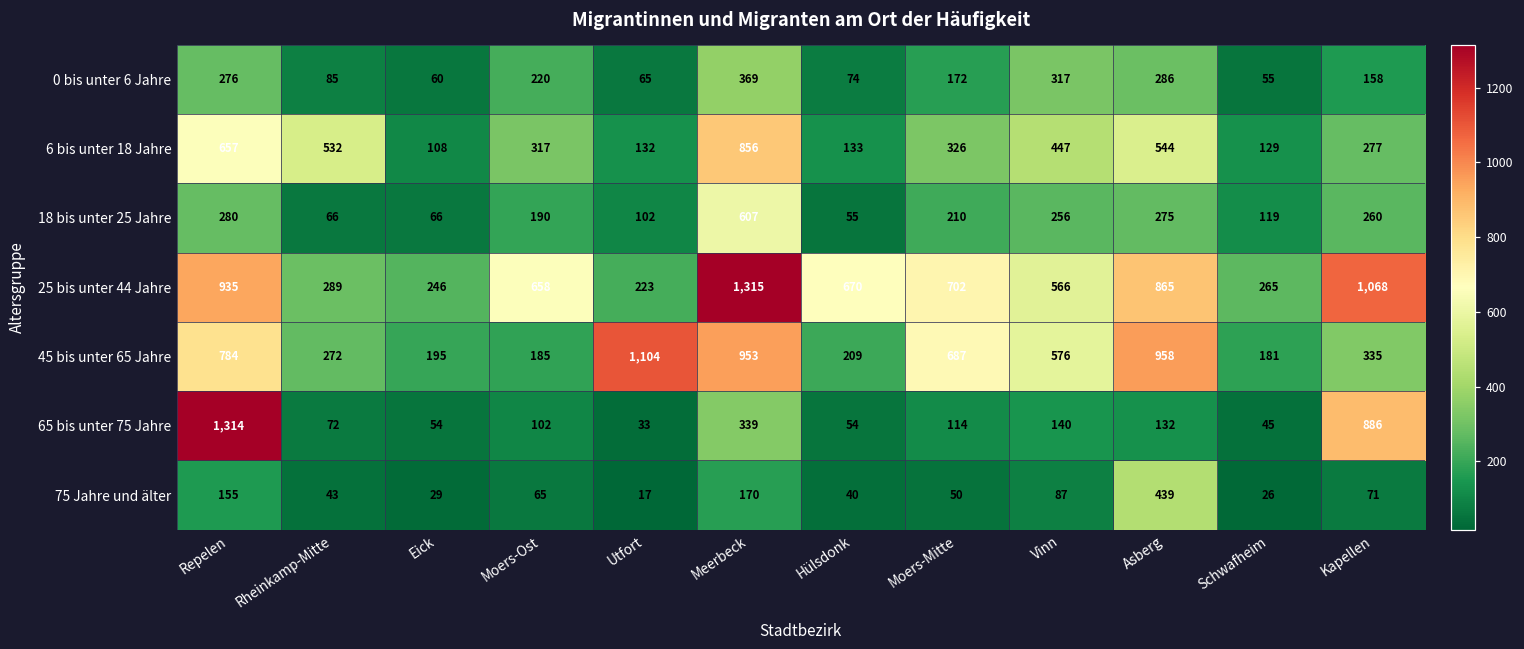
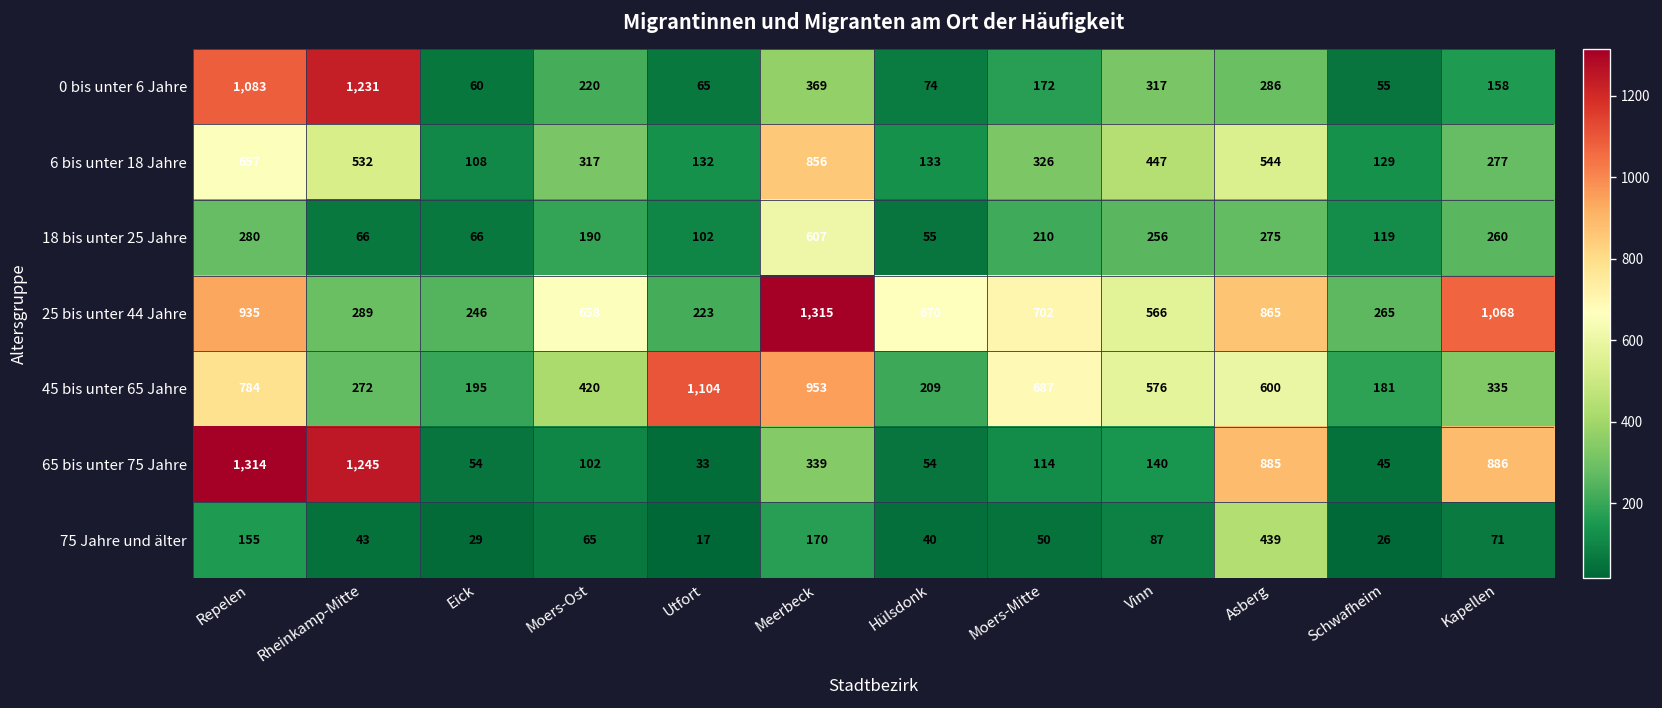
  {
    "0 bis unter 6 Jahre": {
-     "Repelen": "276",
-     "Rheinkamp-Mitte": "85",
+     "Repelen": "1,083",
+     "Rheinkamp-Mitte": "1,231",
      "Eick": "60",
      "Moers-Ost": "220",
      "Utfort": "65",
      "Meerbeck": "369",
      "Hülsdonk": "74",
      "Moers-Mitte": "172",
      "Vinn": "317",
      "Asberg": "286",
      "Schwafheim": "55",
      "Kapellen": "158"
    },
    "6 bis unter 18 Jahre": {
      "Repelen": "657",
      "Rheinkamp-Mitte": "532",
      "Eick": "108",
      "Moers-Ost": "317",
      "Utfort": "132",
      "Meerbeck": "856",
      "Hülsdonk": "133",
      "Moers-Mitte": "326",
      "Vinn": "447",
      "Asberg": "544",
      "Schwafheim": "129",
      "Kapellen": "277"
    },
    "18 bis unter 25 Jahre": {
      "Repelen": "280",
      "Rheinkamp-Mitte": "66",
      "Eick": "66",
      "Moers-Ost": "190",
      "Utfort": "102",
      "Meerbeck": "607",
      "Hülsdonk": "55",
      "Moers-Mitte": "210",
      "Vinn": "256",
      "Asberg": "275",
      "Schwafheim": "119",
      "Kapellen": "260"
    },
    "25 bis unter 44 Jahre": {
      "Repelen": "935",
      "Rheinkamp-Mitte": "289",
      "Eick": "246",
      "Moers-Ost": "658",
      "Utfort": "223",
      "Meerbeck": "1,315",
      "Hülsdonk": "670",
      "Moers-Mitte": "702",
      "Vinn": "566",
      "Asberg": "865",
      "Schwafheim": "265",
      "Kapellen": "1,068"
    },
    "45 bis unter 65 Jahre": {
      "Repelen": "784",
      "Rheinkamp-Mitte": "272",
      "Eick": "195",
-     "Moers-Ost": "185",
+     "Moers-Ost": "420",
      "Utfort": "1,104",
      "Meerbeck": "953",
      "Hülsdonk": "209",
      "Moers-Mitte": "687",
      "Vinn": "576",
-     "Asberg": "958",
+     "Asberg": "600",
      "Schwafheim": "181",
      "Kapellen": "335"
    },
    "65 bis unter 75 Jahre": {
      "Repelen": "1,314",
-     "Rheinkamp-Mitte": "72",
+     "Rheinkamp-Mitte": "1,245",
      "Eick": "54",
      "Moers-Ost": "102",
      "Utfort": "33",
      "Meerbeck": "339",
      "Hülsdonk": "54",
      "Moers-Mitte": "114",
      "Vinn": "140",
-     "Asberg": "132",
+     "Asberg": "885",
      "Schwafheim": "45",
      "Kapellen": "886"
    },
    "75 Jahre und älter": {
      "Repelen": "155",
      "Rheinkamp-Mitte": "43",
      "Eick": "29",
      "Moers-Ost": "65",
      "Utfort": "17",
      "Meerbeck": "170",
      "Hülsdonk": "40",
      "Moers-Mitte": "50",
      "Vinn": "87",
      "Asberg": "439",
      "Schwafheim": "26",
      "Kapellen": "71"
    }
  }
